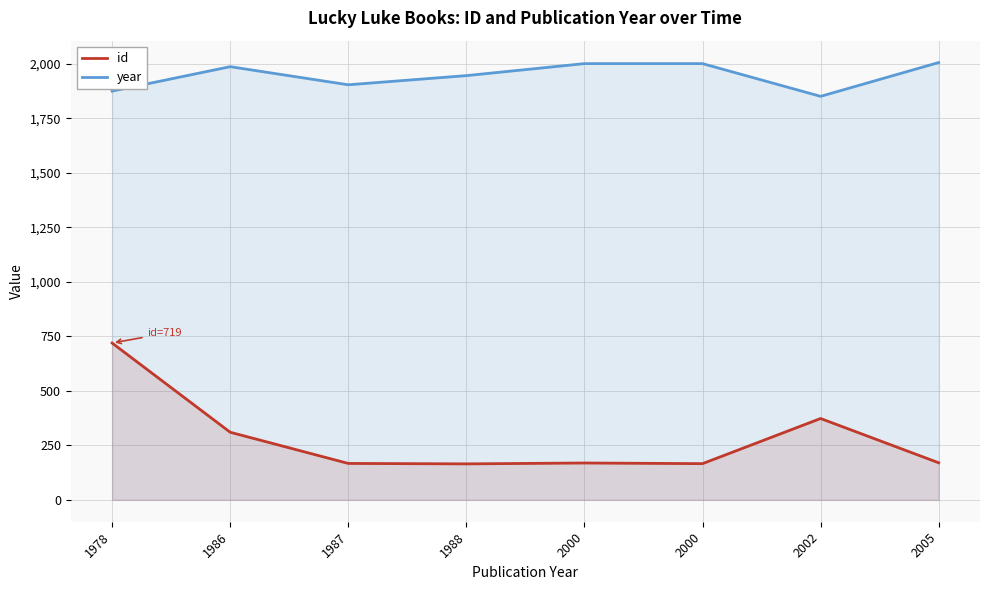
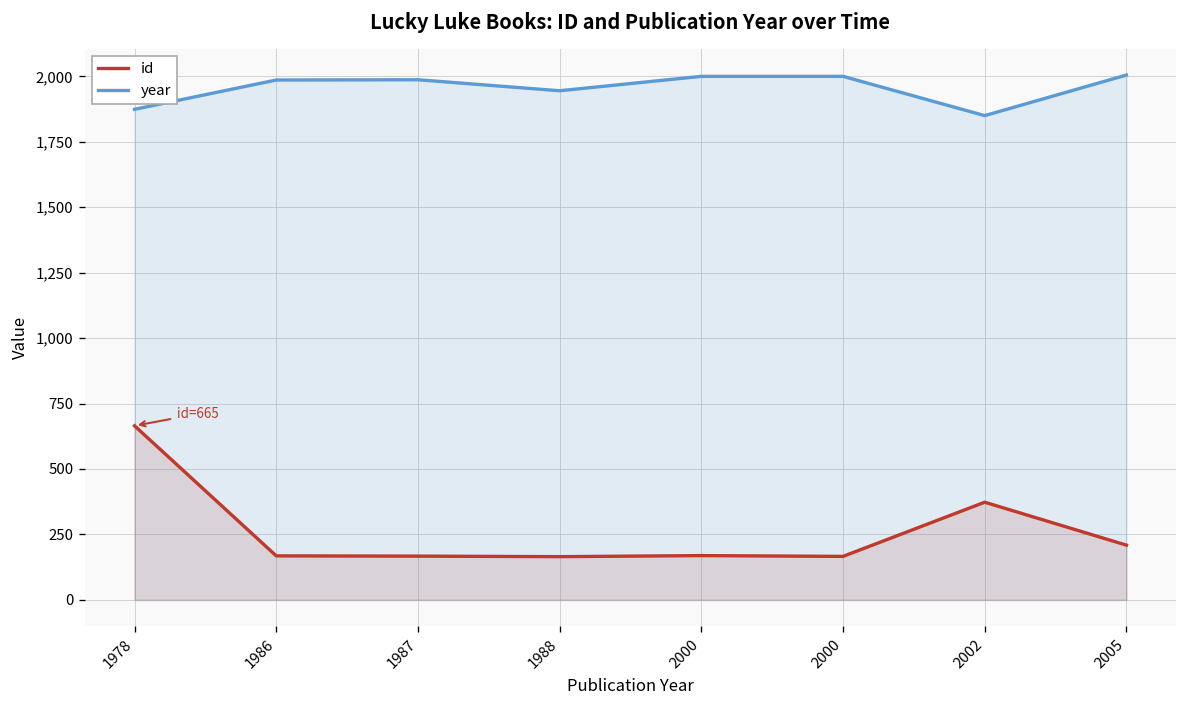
  {
    "id": {
-     "1978": "719",
-     "1986": "310",
-     "2005": "170"
+     "1978": "665",
+     "1986": "170",
+     "2005": "210"
    },
    "year": {
      "1978": "1,870",
      "1986": "1,990",
-     "1987": "1,900",
+     "1987": "1,990",
      "1988": "1,950",
      "2002": "1,850",
      "2005": "2,010"
    }
  }
